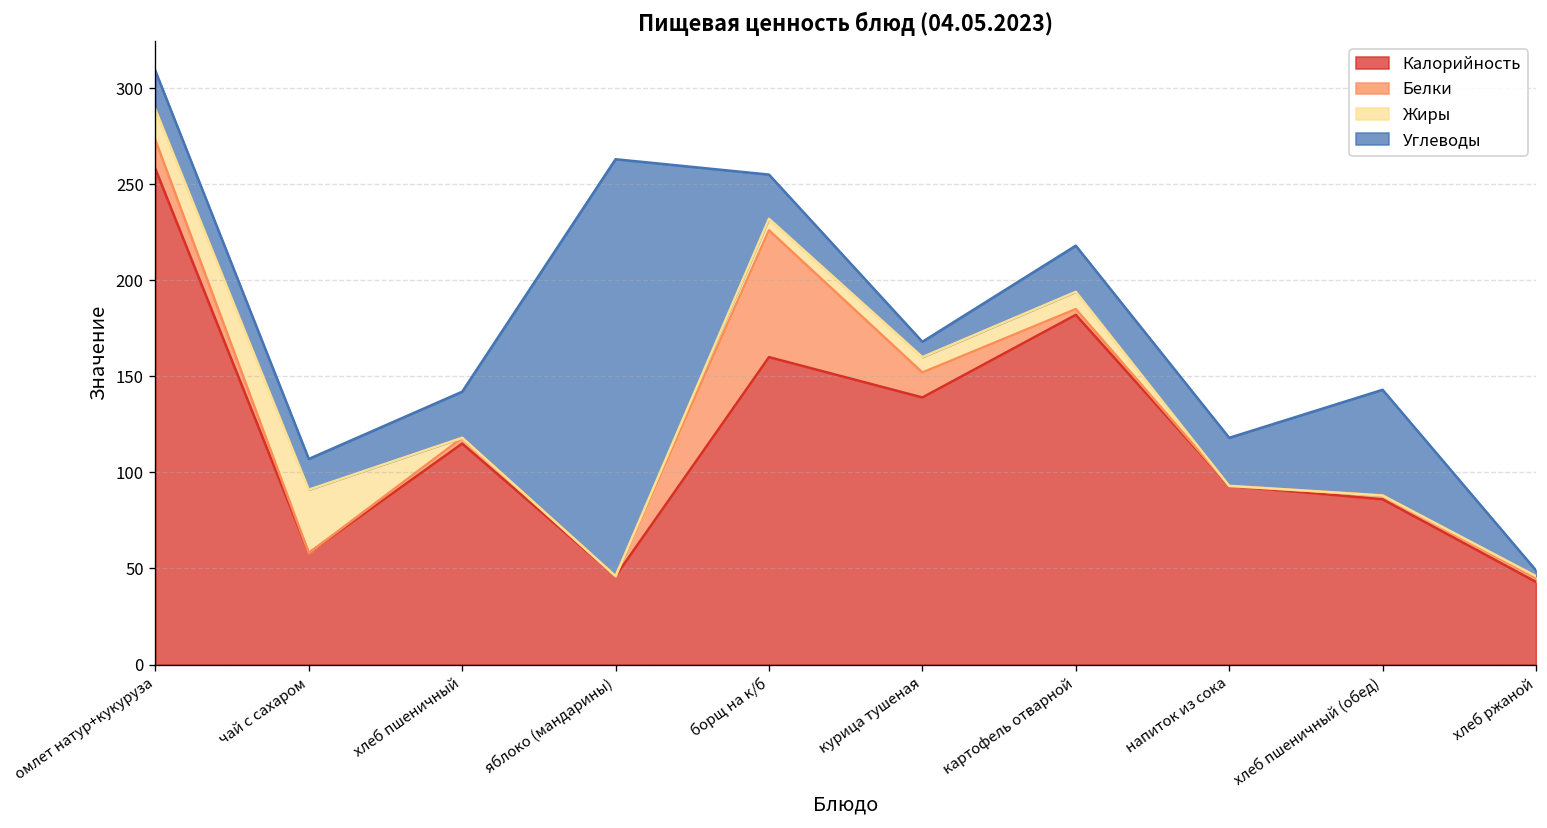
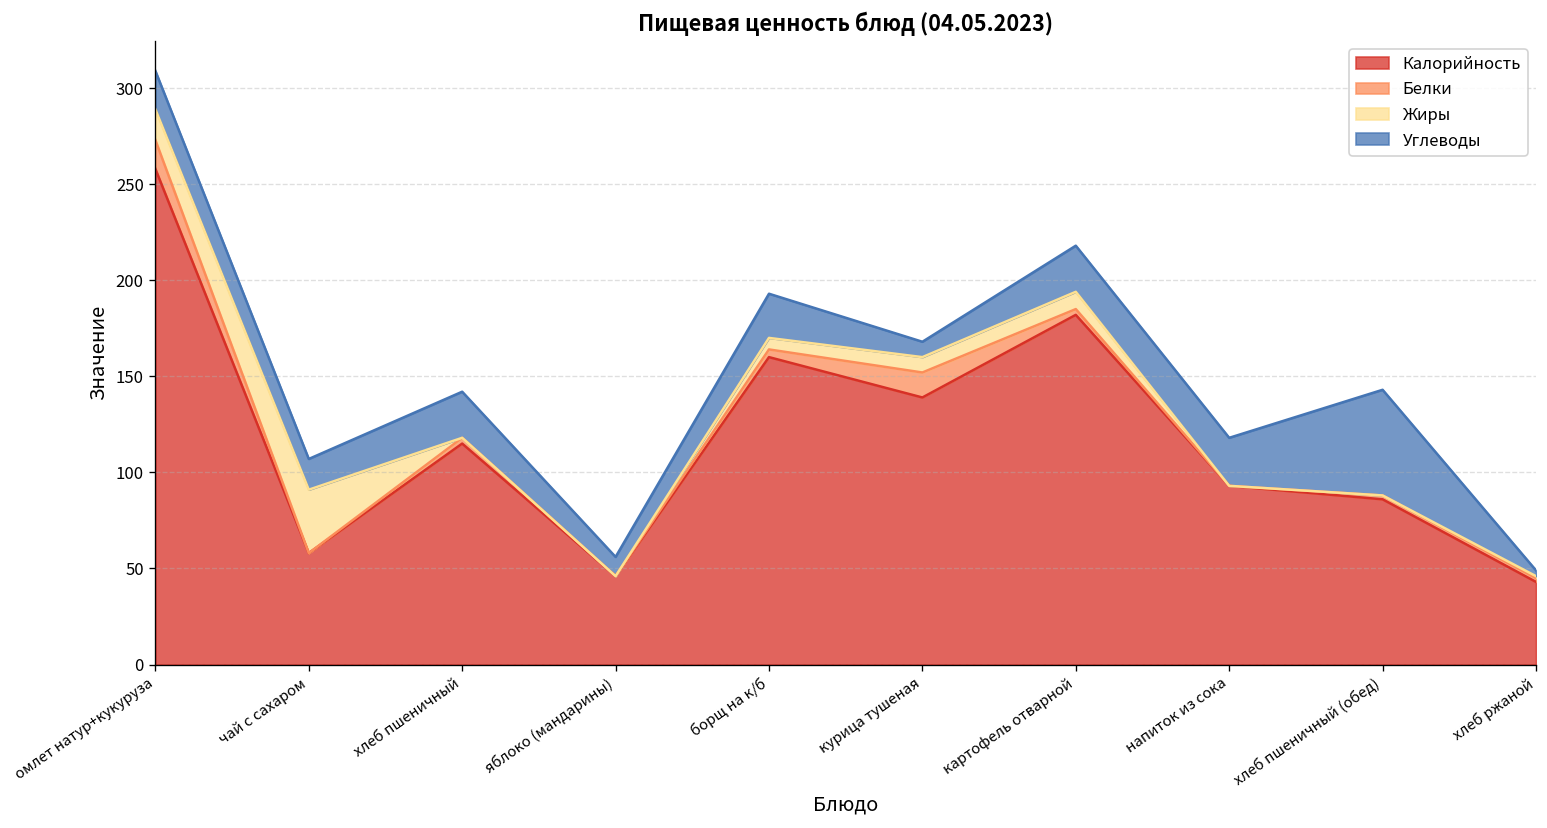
  {
    "Калорийность": {
      "омлет натур+кукуруза": 258,
      "хлеб пшеничный": 115,
      "борщ на к/б": 160,
      "курица тушеная": 139,
      "картофель отварной": 182,
      "хлеб пшеничный (обед)": 86,
      "хлеб ржаной": 43
    },
    "Белки": {
      "омлет натур+кукуруза": 15,
-     "борщ на к/б": 66,
+     "борщ на к/б": 4,
      "курица тушеная": 13,
      "картофель отварной": 3
    },
    "Жиры": {
      "омлет натур+кукуруза": 16,
      "чай с сахаром": 33,
      "борщ на к/б": 6,
      "курица тушеная": 8,
      "картофель отварной": 9
    },
    "Углеводы": {
      "омлет натур+кукуруза": 20,
      "чай с сахаром": 16,
      "хлеб пшеничный": 24,
-     "яблоко (мандарины)": 217,
+     "яблоко (мандарины)": 10,
      "борщ на к/б": 23,
      "курица тушеная": 8,
      "картофель отварной": 24,
      "напиток из сока": 25,
      "хлеб пшеничный (обед)": 55,
      "хлеб ржаной": 3
    }
  }
